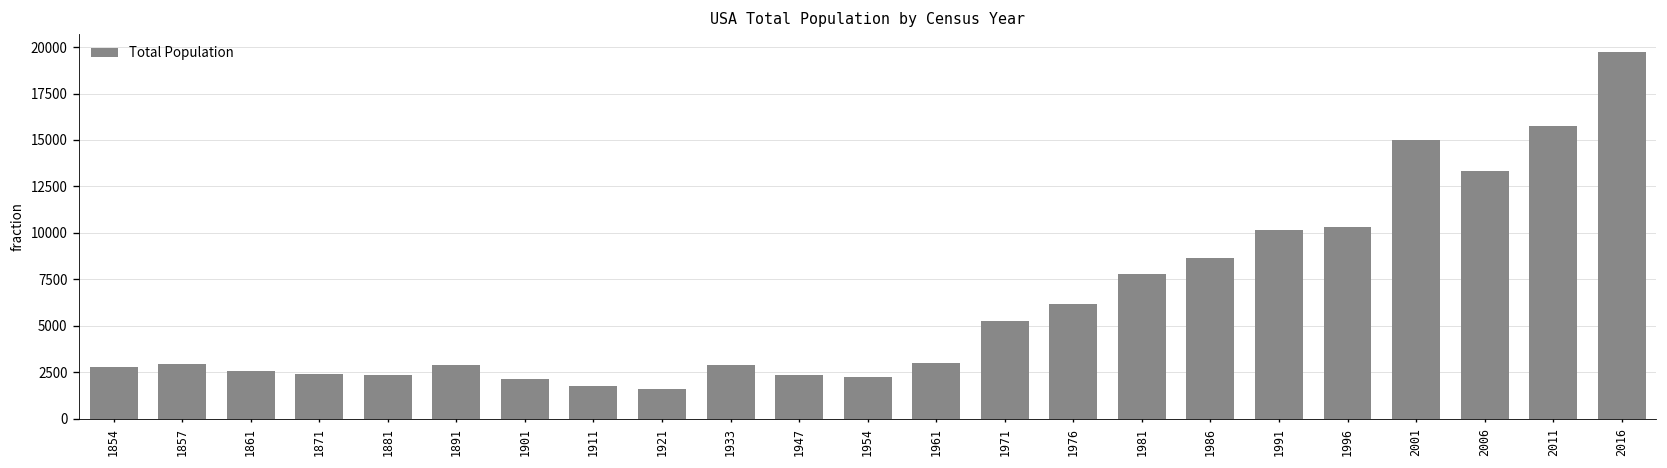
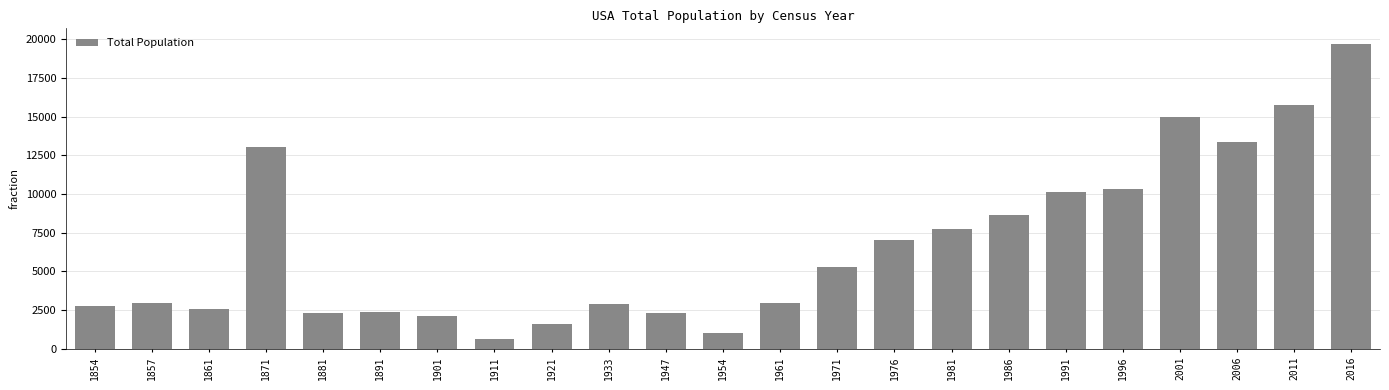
  {
    "1854": 2800,
    "1857": 3000,
    "1861": 2600,
-   "1871": 2400,
+   "1871": 13000,
    "1881": 2300,
-   "1891": 2900,
+   "1891": 2400,
    "1901": 2100,
-   "1911": 1800,
+   "1911": 600,
    "1921": 1600,
    "1933": 2900,
    "1947": 2300,
-   "1954": 2300,
+   "1954": 1000,
    "1961": 3000,
    "1971": 5300,
-   "1976": 6100,
+   "1976": 7000,
    "1981": 7800,
    "1986": 8600,
    "1991": 10200,
    "1996": 10300,
    "2001": 15000,
    "2006": 13300,
    "2011": 15800,
    "2016": 19700
  }
